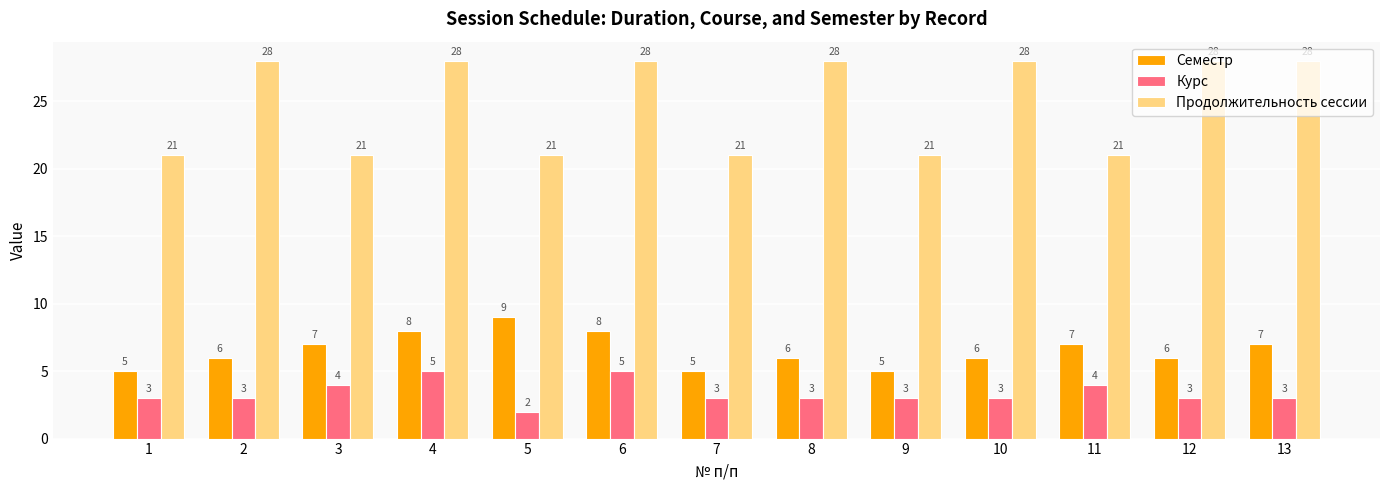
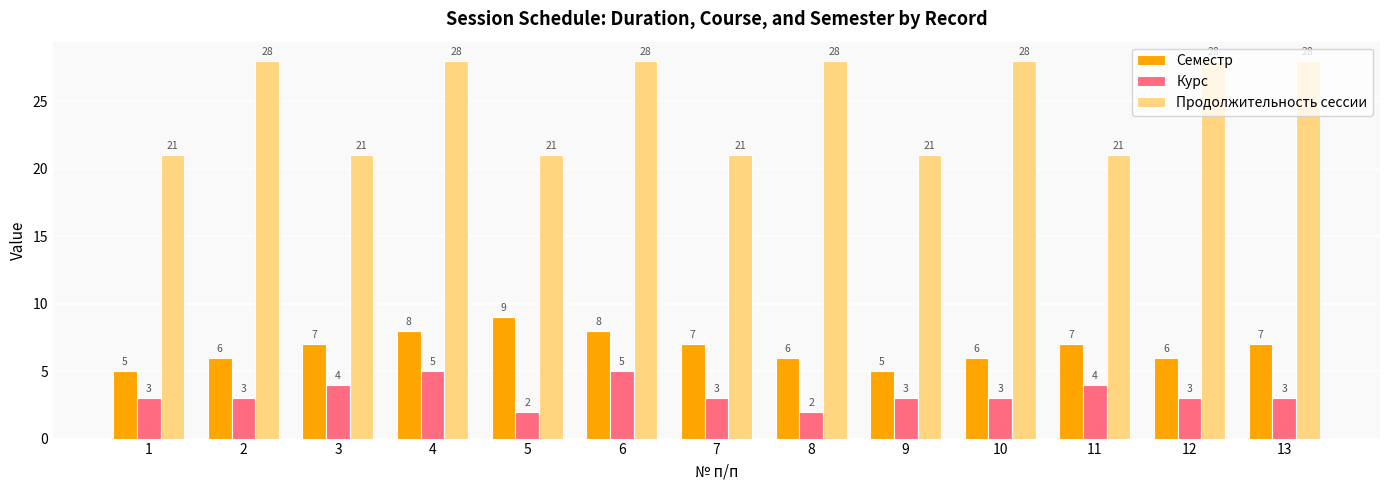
  {
    "Семестр": {
      "1": 5,
      "2": 6,
      "3": 7,
      "4": 8,
      "5": 9,
      "6": 8,
-     "7": 5,
+     "7": 7,
      "8": 6,
      "9": 5,
      "10": 6,
      "11": 7,
      "12": 6,
      "13": 7
    },
    "Курс": {
      "1": 3,
      "2": 3,
      "3": 4,
      "4": 5,
      "5": 2,
      "6": 5,
      "7": 3,
-     "8": 3,
+     "8": 2,
      "9": 3,
      "10": 3,
      "11": 4,
      "12": 3,
      "13": 3
    },
    "Продолжительность сессии": {
      "1": 21,
      "2": 28,
      "3": 21,
      "4": 28,
      "5": 21,
      "6": 28,
      "7": 21,
      "8": 28,
      "9": 21,
      "10": 28,
      "11": 21
    }
  }
